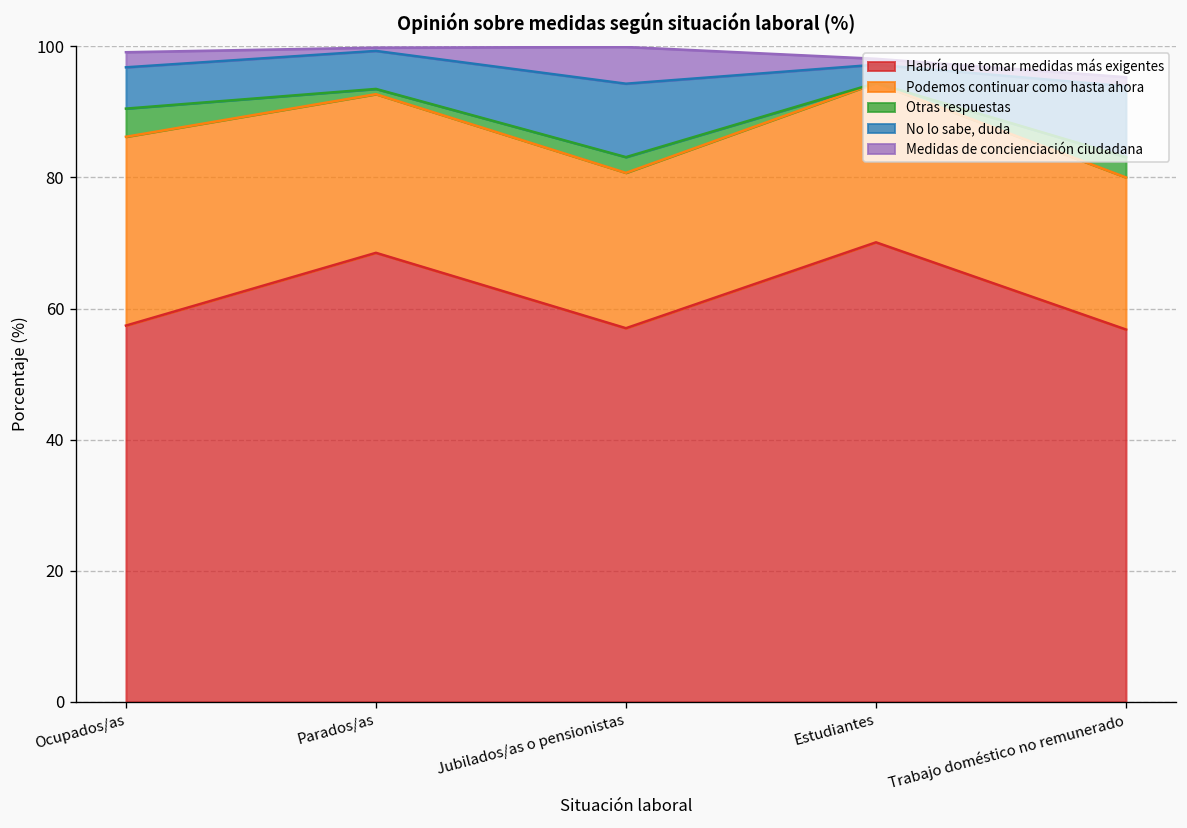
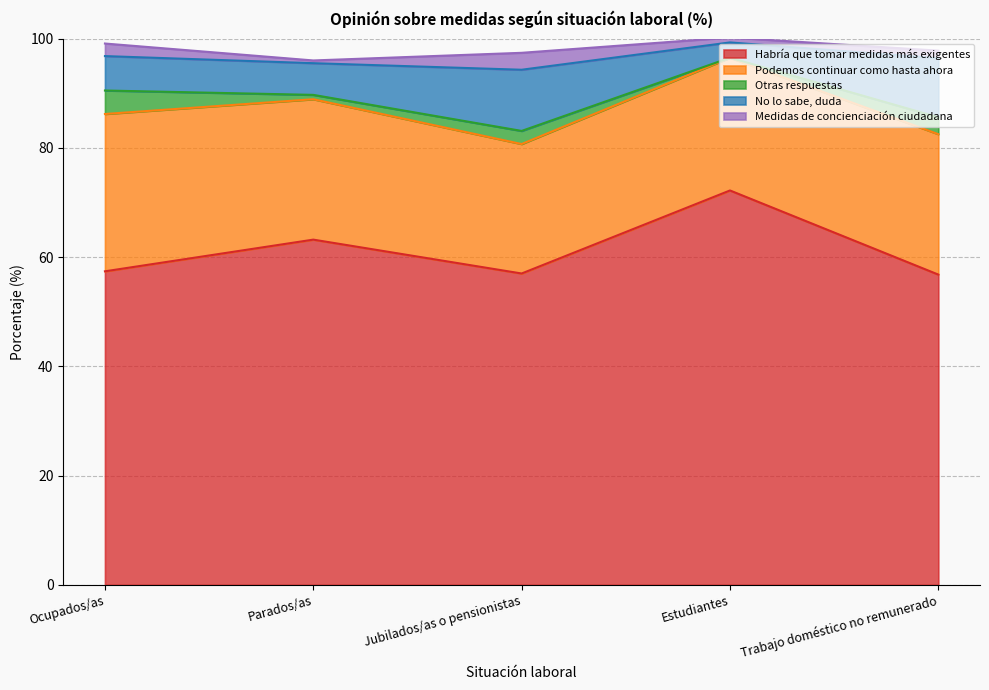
  {
    "Habría que tomar medidas más exigentes": {
      "Ocupados/as": 57,
-     "Parados/as": 69,
+     "Parados/as": 63,
      "Jubilados/as o pensionistas": 57,
-     "Estudiantes": 70,
+     "Estudiantes": 72,
      "Trabajo doméstico no remunerado": 57
    },
    "Podemos continuar como hasta ahora": {
      "Ocupados/as": 29,
-     "Parados/as": 24,
+     "Parados/as": 26,
      "Jubilados/as o pensionistas": 24,
-     "Trabajo doméstico no remunerado": 23
+     "Trabajo doméstico no remunerado": 26
    },
    "Otras respuestas": {
      "Ocupados/as": 4,
      "Parados/as": 1,
      "Jubilados/as o pensionistas": 2
    },
    "No lo sabe, duda": {
      "Ocupados/as": 6,
      "Parados/as": 6,
      "Jubilados/as o pensionistas": 11
    },
    "Medidas de concienciación ciudadana": {
      "Ocupados/as": 2,
      "Parados/as": 1,
-     "Jubilados/as o pensionistas": 6
+     "Jubilados/as o pensionistas": 3
    }
  }
